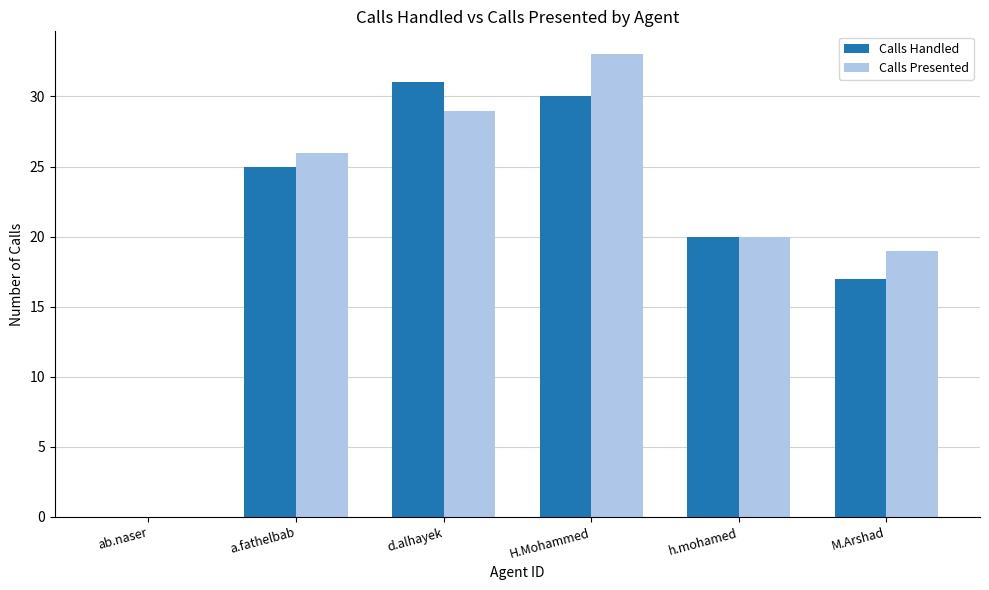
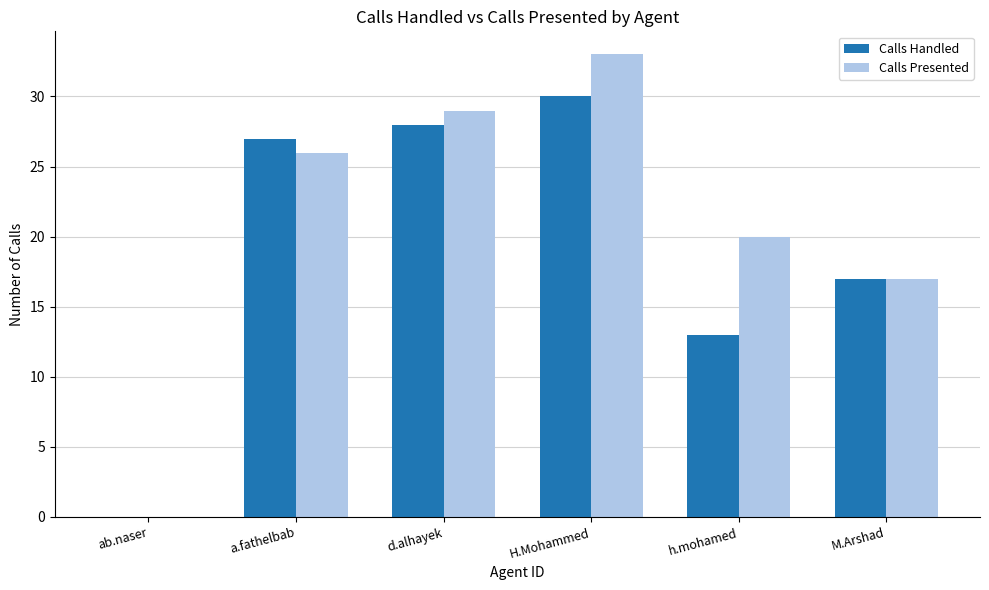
  {
    "Calls Handled": {
      "ab.naser": 0,
-     "a.fathelbab": 25,
-     "d.alhayek": 31,
+     "a.fathelbab": 27,
+     "d.alhayek": 28,
      "H.Mohammed": 30,
-     "h.mohamed": 20,
+     "h.mohamed": 13,
      "M.Arshad": 17
    },
    "Calls Presented": {
      "ab.naser": 0,
      "a.fathelbab": 26,
      "d.alhayek": 29,
      "H.Mohammed": 33,
      "h.mohamed": 20,
-     "M.Arshad": 19
+     "M.Arshad": 17
    }
  }
